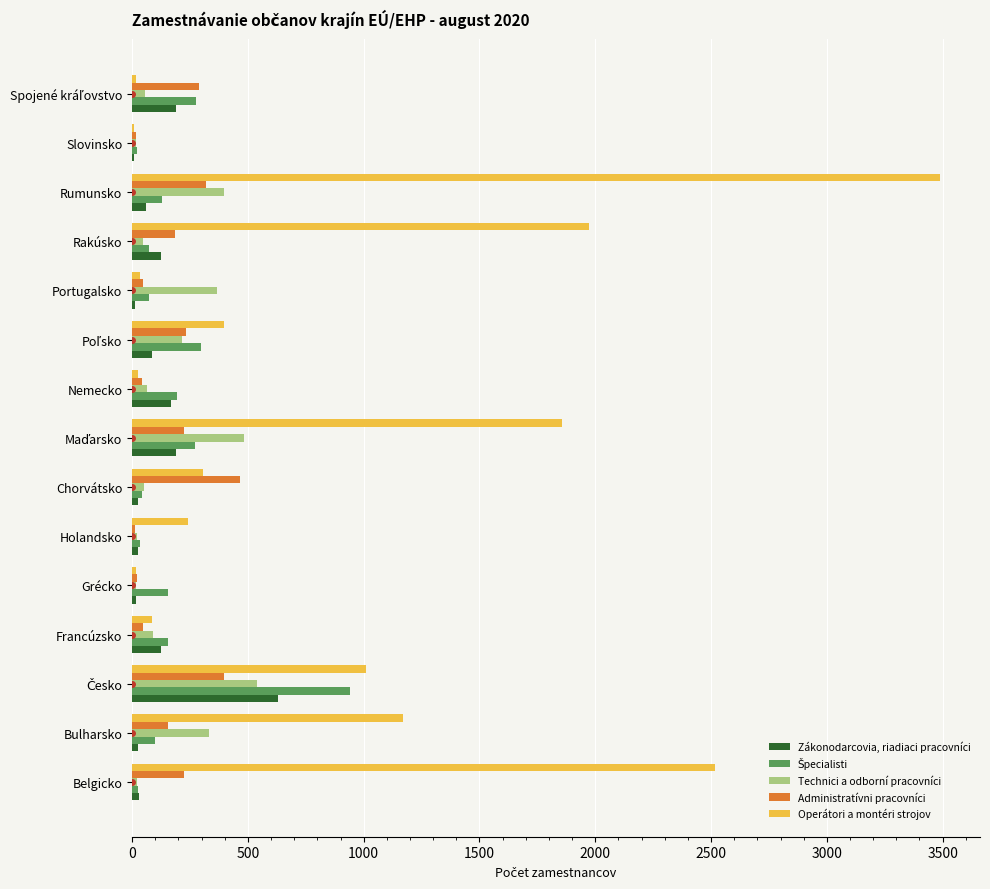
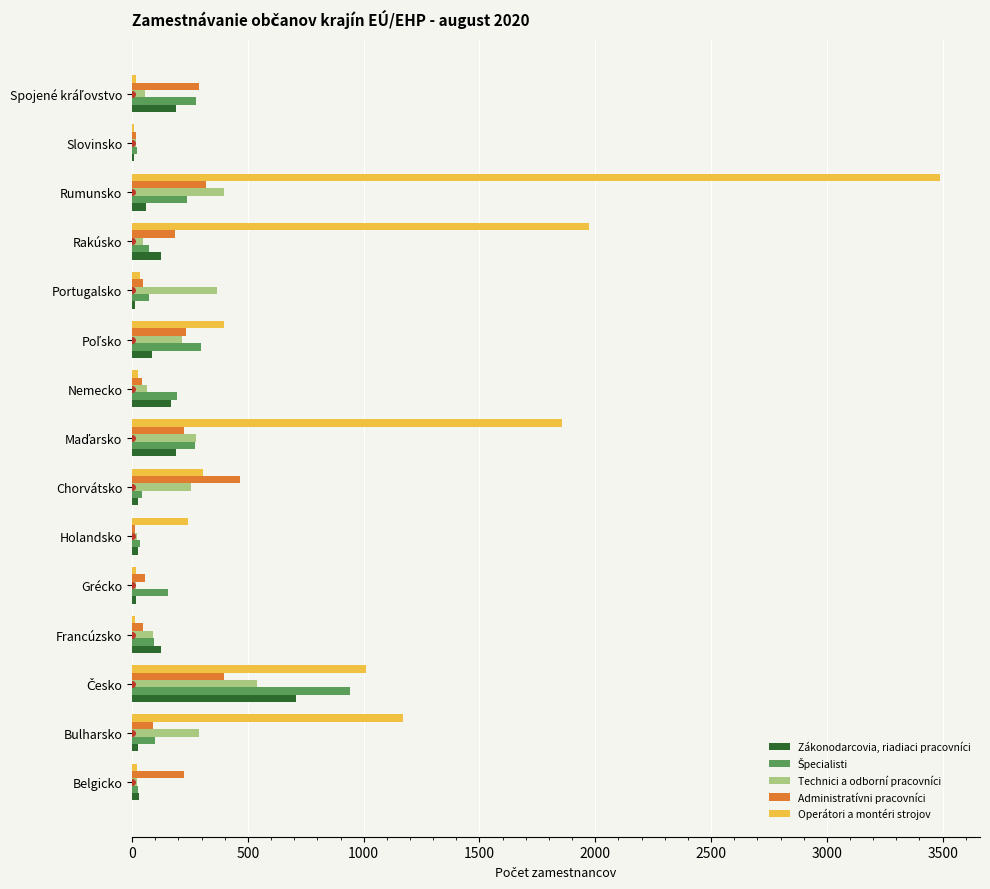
  {
    "Zákonodarcovia, riadiaci pracovníci": {
      "Spojené kráľovstvo": 190,
      "Rumunsko": 60,
      "Rakúsko": 120,
      "Portugalsko": 10,
      "Poľsko": 90,
      "Nemecko": 170,
      "Maďarsko": 190,
      "Chorvátsko": 30,
      "Holandsko": 30,
      "Grécko": 20,
      "Francúzsko": 120,
-     "Česko": 630,
+     "Česko": 710,
      "Bulharsko": 30,
      "Belgicko": 30
    },
    "Špecialisti": {
      "Spojené kráľovstvo": 280,
      "Slovinsko": 20,
-     "Rumunsko": 130,
+     "Rumunsko": 240,
      "Rakúsko": 70,
      "Portugalsko": 80,
      "Poľsko": 300,
      "Nemecko": 190,
      "Maďarsko": 270,
      "Chorvátsko": 40,
      "Holandsko": 40,
      "Grécko": 160,
-     "Francúzsko": 160,
+     "Francúzsko": 90,
      "Česko": 940,
      "Bulharsko": 100,
      "Belgicko": 30
    },
    "Technici a odborní pracovníci": {
      "Spojené kráľovstvo": 50,
      "Slovinsko": 20,
      "Rumunsko": 400,
      "Rakúsko": 50,
      "Portugalsko": 370,
      "Poľsko": 220,
      "Nemecko": 70,
-     "Maďarsko": 490,
-     "Chorvátsko": 50,
+     "Maďarsko": 280,
+     "Chorvátsko": 250,
      "Holandsko": 20,
      "Grécko": 20,
      "Francúzsko": 90,
      "Česko": 540,
-     "Bulharsko": 330,
+     "Bulharsko": 290,
      "Belgicko": 20
    },
    "Administratívni pracovníci": {
      "Spojené kráľovstvo": 290,
      "Slovinsko": 20,
      "Rumunsko": 320,
      "Rakúsko": 180,
      "Portugalsko": 50,
      "Poľsko": 230,
      "Nemecko": 40,
      "Maďarsko": 220,
      "Chorvátsko": 470,
      "Holandsko": 10,
-     "Grécko": 20,
+     "Grécko": 60,
      "Francúzsko": 50,
      "Česko": 400,
-     "Bulharsko": 150,
+     "Bulharsko": 90,
      "Belgicko": 220
    },
    "Operátori a montéri strojov": {
      "Spojené kráľovstvo": 20,
      "Rumunsko": 3490,
      "Rakúsko": 1970,
      "Portugalsko": 30,
      "Poľsko": 400,
      "Nemecko": 20,
      "Maďarsko": 1860,
      "Chorvátsko": 310,
      "Holandsko": 240,
      "Grécko": 20,
-     "Francúzsko": 90,
+     "Francúzsko": 10,
      "Česko": 1010,
      "Bulharsko": 1170,
-     "Belgicko": 2520
+     "Belgicko": 20
    }
  }
